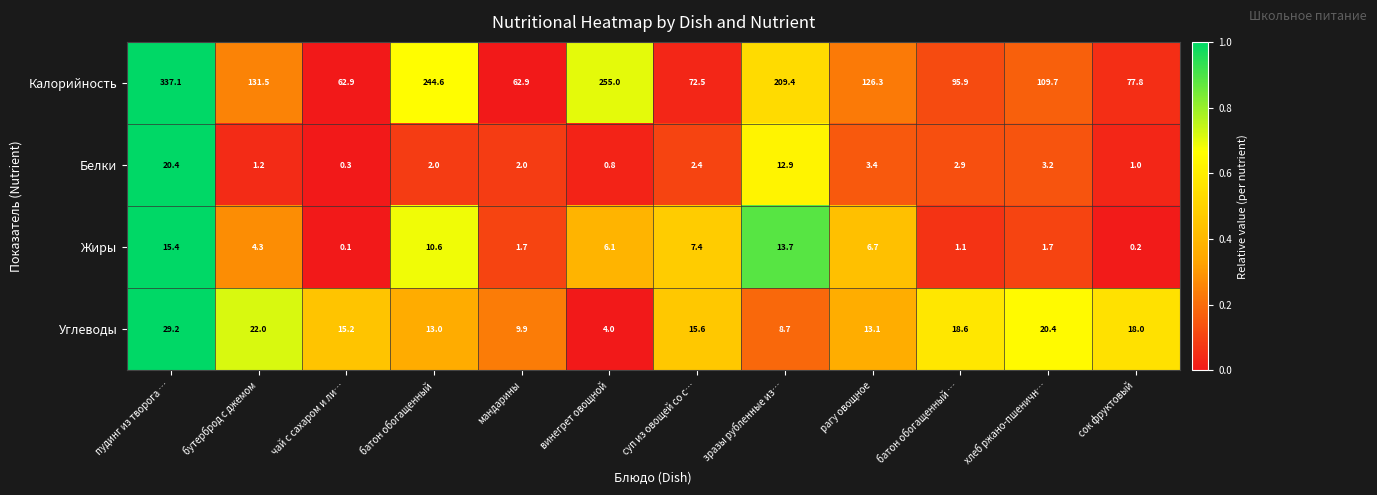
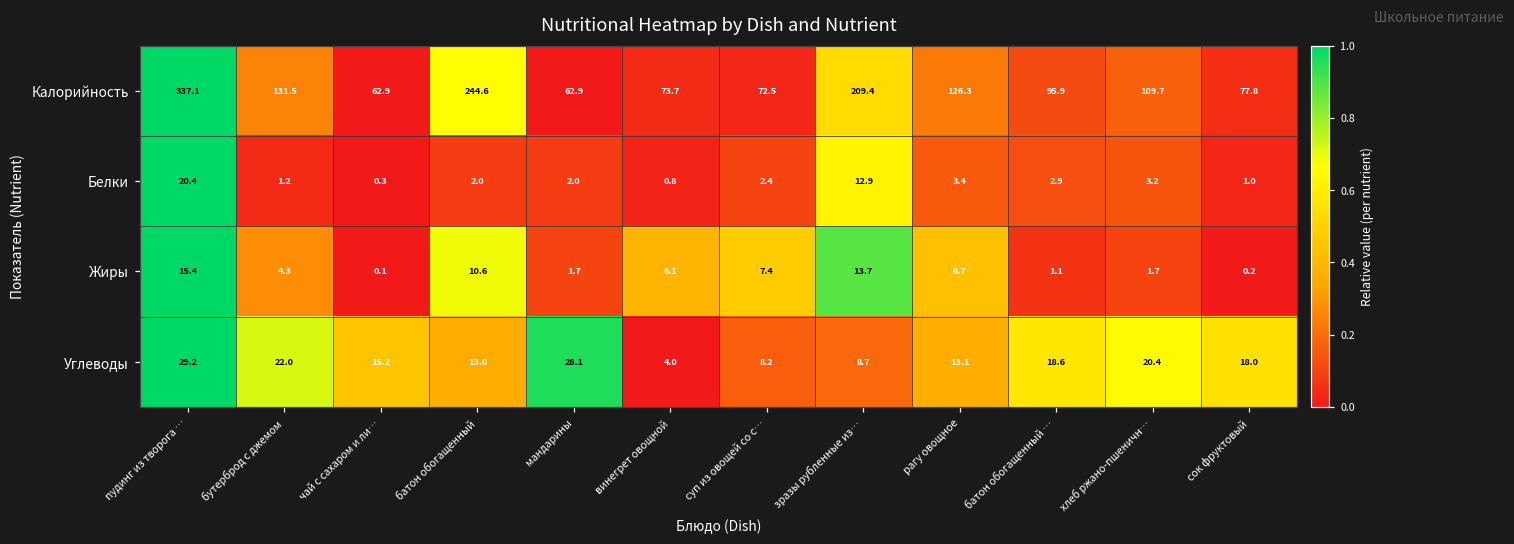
  {
    "Калорийность": {
      "пудинг из творога …": 337.1,
      "бутерброд с джемом": 131.5,
      "чай с сахаром и ли…": 62.9,
      "батон обогащенный": 244.6,
      "мандарины": 62.9,
-     "винегрет овощной": 255.0,
+     "винегрет овощной": 73.7,
      "суп из овощей со с…": 72.5,
      "зразы рубленные из…": 209.4,
      "рагу овощное": 126.3,
      "батон обогащенный …": 95.9,
      "хлеб ржано-пшеничн…": 109.7,
      "сок фруктовый": 77.8
    },
    "Белки": {
      "пудинг из творога …": 20.4,
      "бутерброд с джемом": 1.2,
      "чай с сахаром и ли…": 0.3,
      "батон обогащенный": 2.0,
      "мандарины": 2.0,
      "винегрет овощной": 0.8,
      "суп из овощей со с…": 2.4,
      "зразы рубленные из…": 12.9,
      "рагу овощное": 3.4,
      "батон обогащенный …": 2.9,
      "хлеб ржано-пшеничн…": 3.2,
      "сок фруктовый": 1.0
    },
    "Жиры": {
      "пудинг из творога …": 15.4,
      "бутерброд с джемом": 4.3,
      "чай с сахаром и ли…": 0.1,
      "батон обогащенный": 10.6,
      "мандарины": 1.7,
      "винегрет овощной": 6.1,
      "суп из овощей со с…": 7.4,
      "зразы рубленные из…": 13.7,
      "рагу овощное": 6.7,
      "батон обогащенный …": 1.1,
      "хлеб ржано-пшеничн…": 1.7,
      "сок фруктовый": 0.2
    },
    "Углеводы": {
      "пудинг из творога …": 29.2,
      "бутерброд с джемом": 22.0,
      "чай с сахаром и ли…": 15.2,
      "батон обогащенный": 13.0,
-     "мандарины": 9.9,
+     "мандарины": 28.1,
      "винегрет овощной": 4.0,
-     "суп из овощей со с…": 15.6,
+     "суп из овощей со с…": 8.2,
      "зразы рубленные из…": 8.7,
      "рагу овощное": 13.1,
      "батон обогащенный …": 18.6,
      "хлеб ржано-пшеничн…": 20.4,
      "сок фруктовый": 18.0
    }
  }
